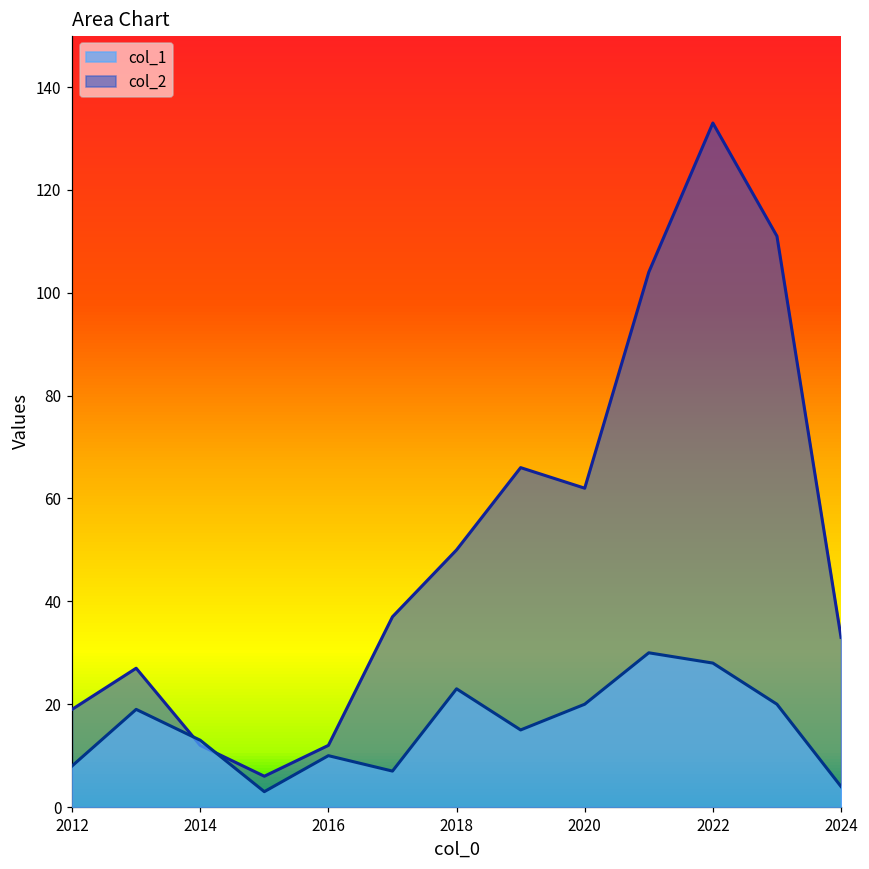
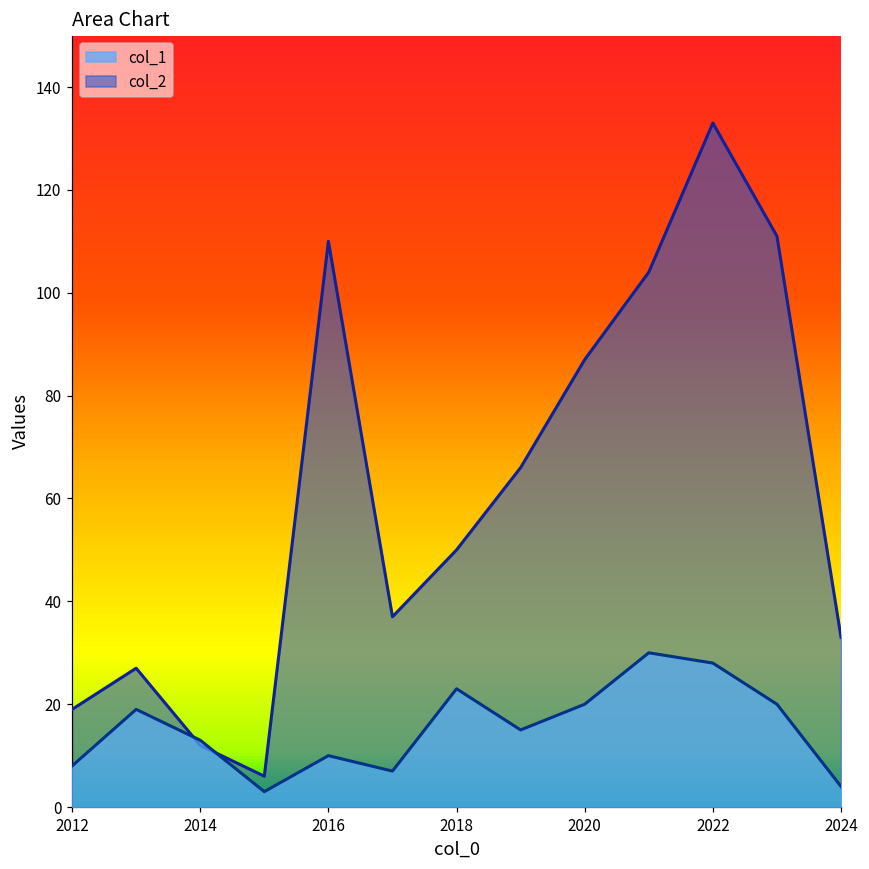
  {
    "col_2": {
      "2012": 19,
      "2014": 12,
-     "2016": 12,
+     "2016": 110,
      "2018": 50,
-     "2020": 62,
+     "2020": 87,
      "2022": 133,
      "2024": 33
    },
    "col_1": {
      "2012": 8,
      "2014": 13,
      "2016": 10,
      "2018": 23,
      "2020": 20,
      "2022": 28,
      "2024": 4
    }
  }
